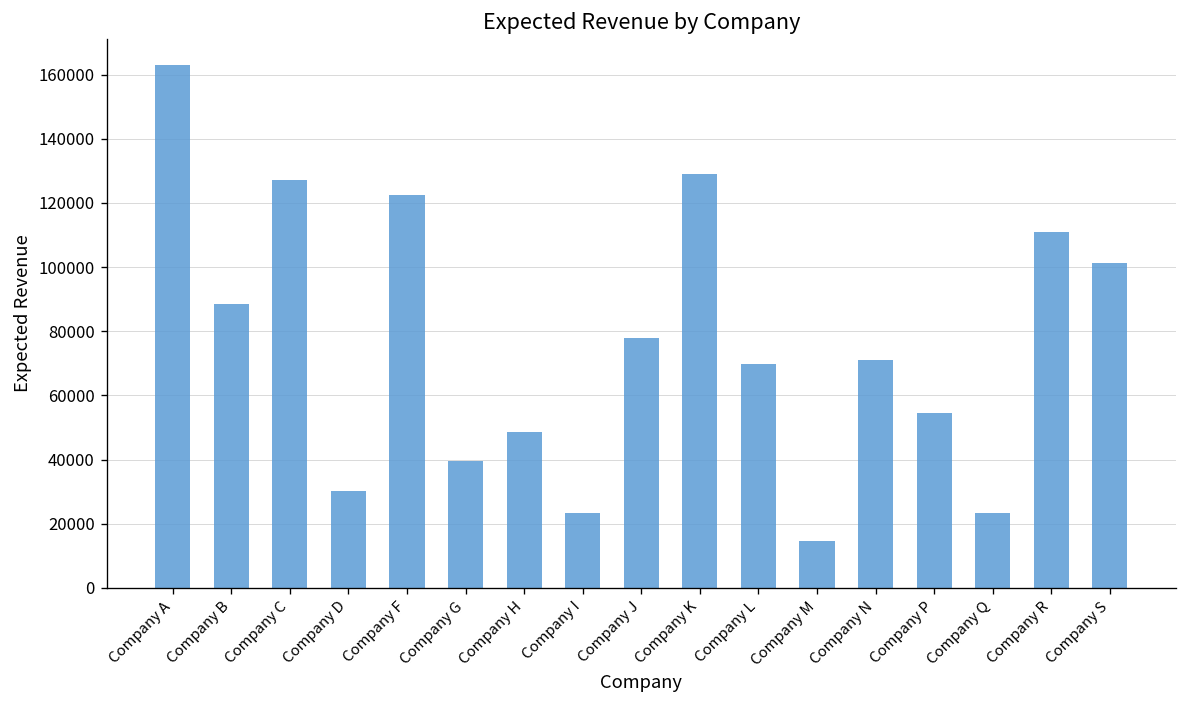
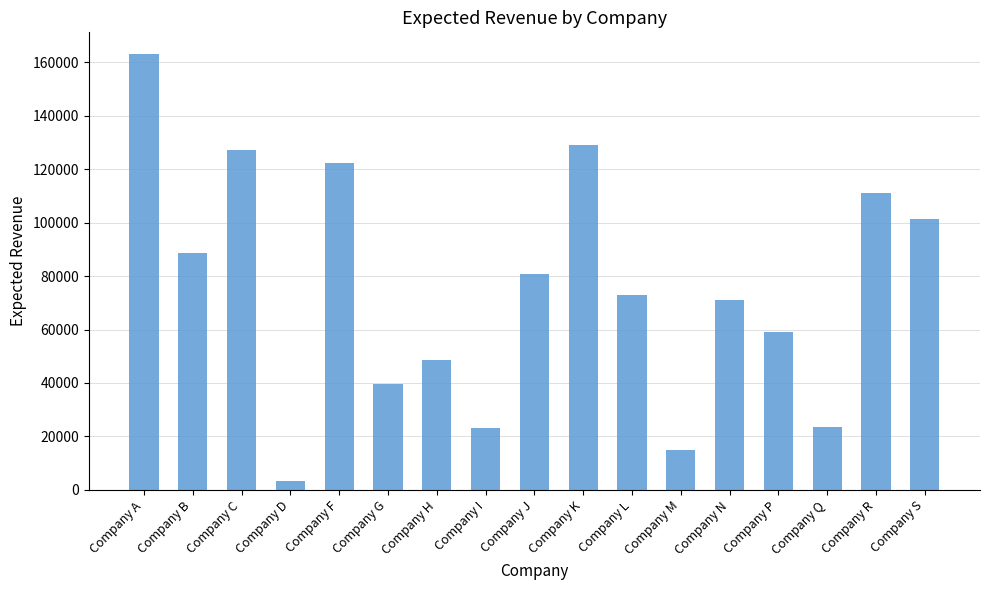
  {
    "Company A": 163000,
    "Company B": 89000,
    "Company C": 127000,
-   "Company D": 30000,
+   "Company D": 3000,
    "Company F": 122000,
    "Company G": 40000,
    "Company H": 49000,
    "Company I": 23000,
-   "Company J": 78000,
+   "Company J": 81000,
    "Company K": 129000,
-   "Company L": 70000,
+   "Company L": 73000,
    "Company M": 15000,
    "Company N": 71000,
-   "Company P": 55000,
+   "Company P": 59000,
    "Company Q": 24000,
    "Company R": 111000,
    "Company S": 101000
  }
